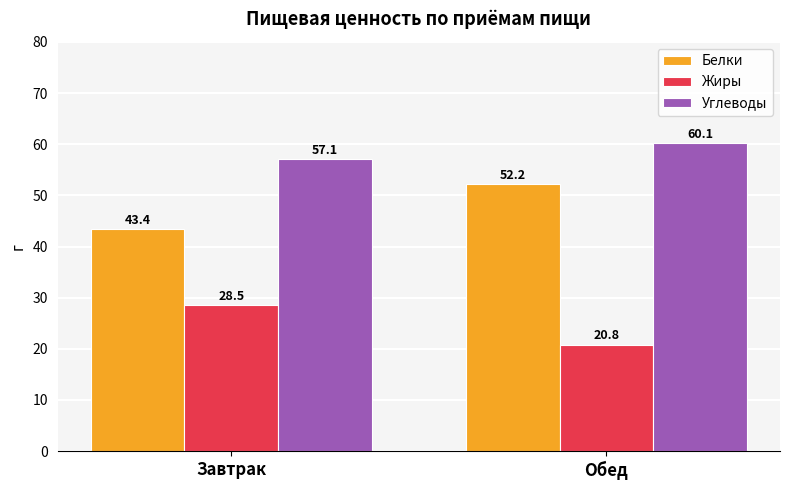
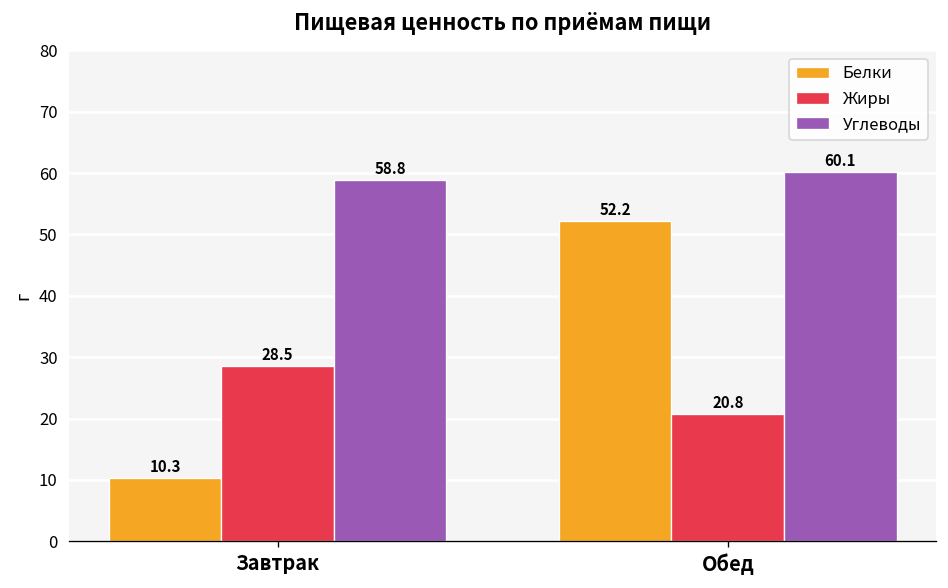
  {
    "Белки": {
-     "Завтрак": 43.4,
+     "Завтрак": 10.3,
      "Обед": 52.2
    },
    "Жиры": {
      "Завтрак": 28.5,
      "Обед": 20.8
    },
    "Углеводы": {
-     "Завтрак": 57.1,
+     "Завтрак": 58.8,
      "Обед": 60.1
    }
  }
